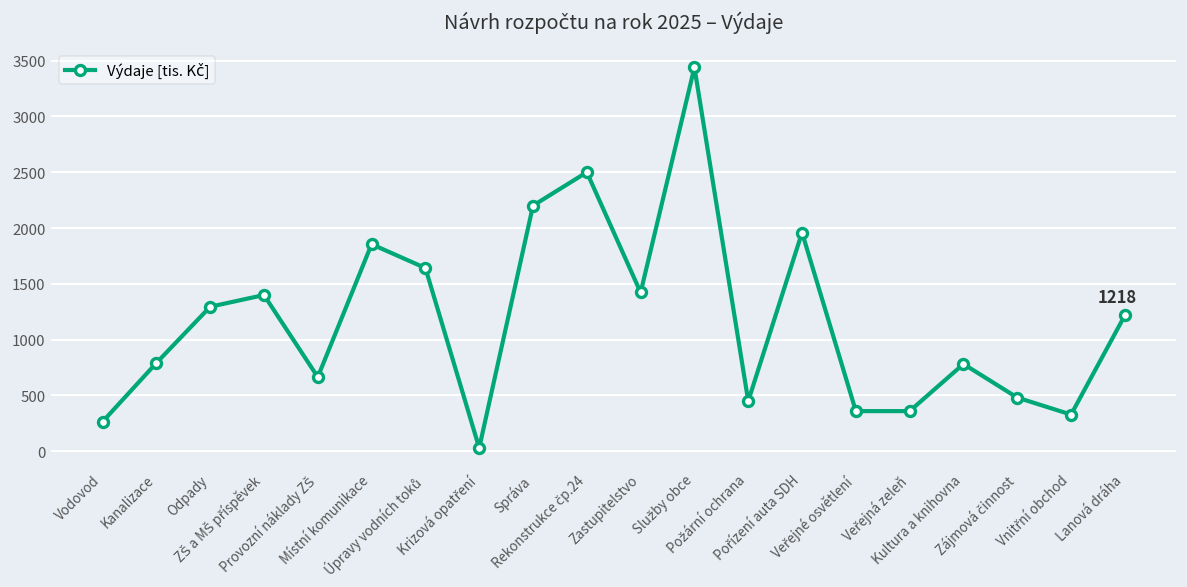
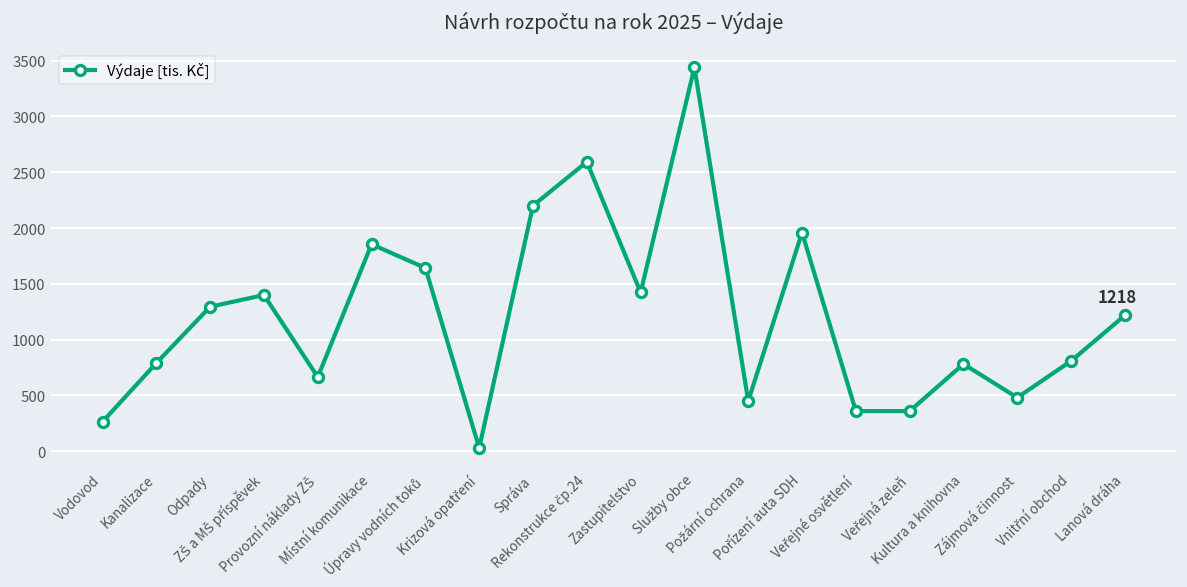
  {
    "Vodovod": 300,
    "Kanalizace": 800,
    "Odpady": 1300,
    "ZŠ a MŠ příspěvek": 1400,
    "Provozní náklady ZŠ": 700,
    "Místní komunikace": 1900,
    "Úpravy vodních toků": 1600,
    "Krizová opatření": 0,
    "Správa": 2200,
-   "Rekonstrukce čp.24": 2500,
+   "Rekonstrukce čp.24": 2600,
    "Zastupitelstvo": 1400,
    "Služby obce": 3400,
    "Požární ochrana": 500,
    "Pořízení auta SDH": 2000,
    "Veřejné osvětlení": 400,
    "Veřejná zeleň": 400,
    "Kultura a knihovna": 800,
    "Zájmová činnost": 500,
-   "Vnitřní obchod": 300
+   "Vnitřní obchod": 800
  }
